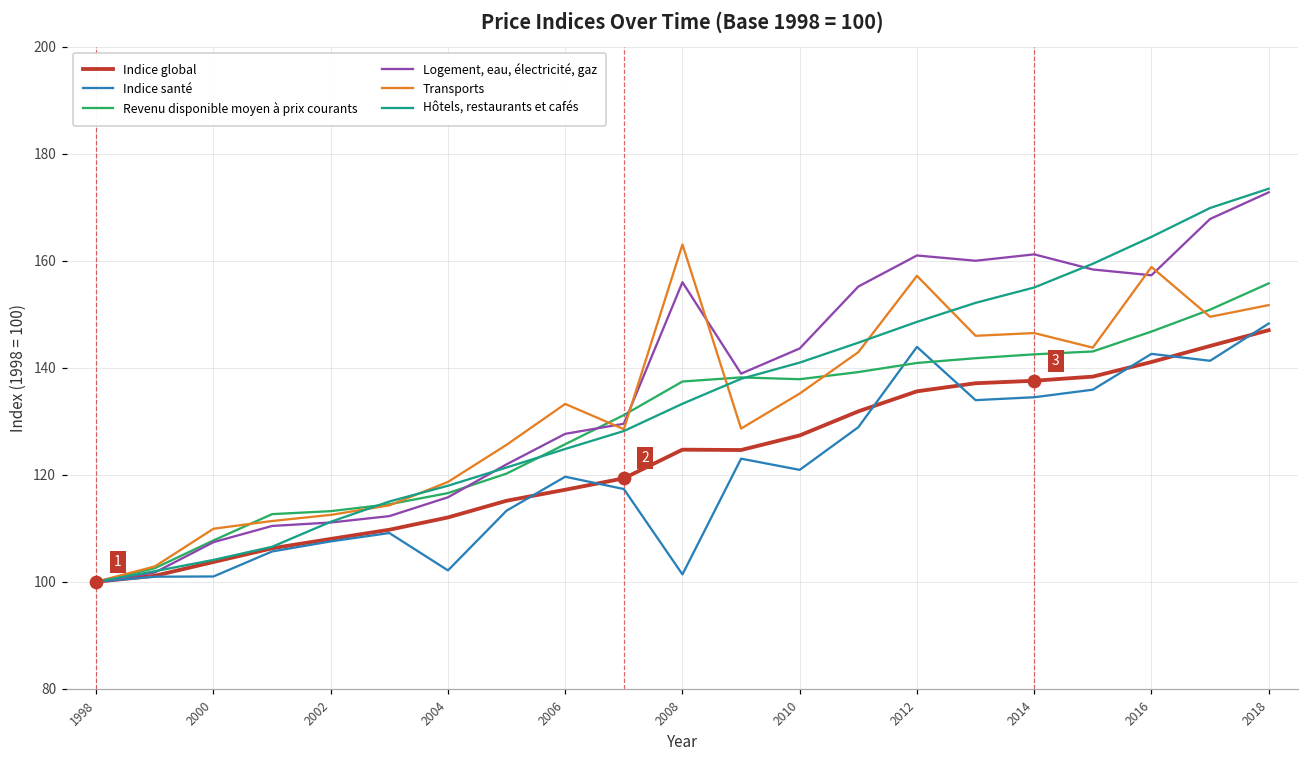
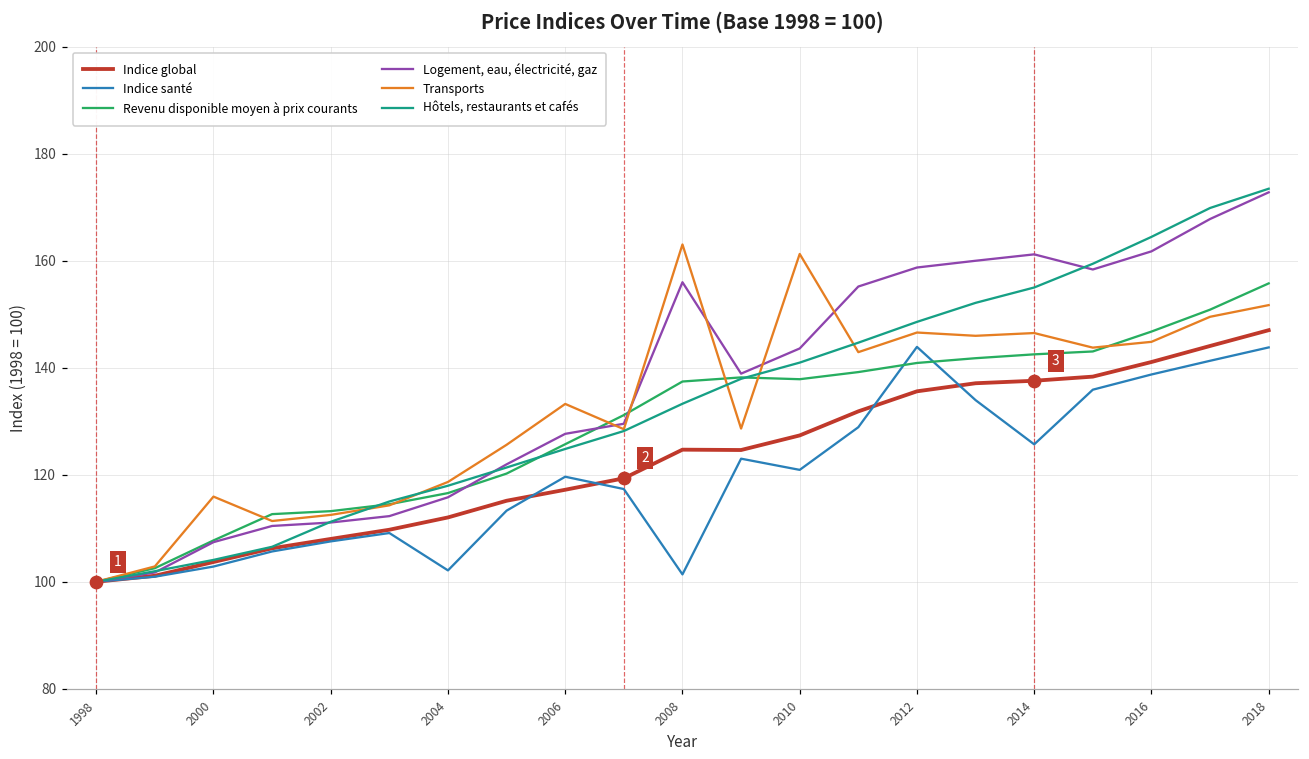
  {
    "Indice santé": {
-     "2000": 101,
+     "2000": 103,
      "2004": 102,
      "2006": 120,
      "2008": 101,
      "2010": 121,
      "2012": 144,
-     "2014": 134,
-     "2016": 143,
-     "2018": 148
+     "2014": 126,
+     "2016": 139,
+     "2018": 144
    },
    "Logement, eau, électricité, gaz": {
      "2004": 116,
      "2006": 128,
      "2008": 156,
      "2010": 144,
-     "2012": 161,
+     "2012": 159,
      "2014": 161,
-     "2016": 157,
+     "2016": 162,
      "2018": 173
    },
    "Transports": {
-     "2000": 110,
+     "2000": 116,
      "2002": 112,
      "2004": 119,
      "2006": 133,
      "2008": 163,
-     "2010": 135,
-     "2012": 157,
+     "2010": 161,
+     "2012": 147,
      "2014": 146,
-     "2016": 159,
+     "2016": 145,
      "2018": 152
    }
  }
